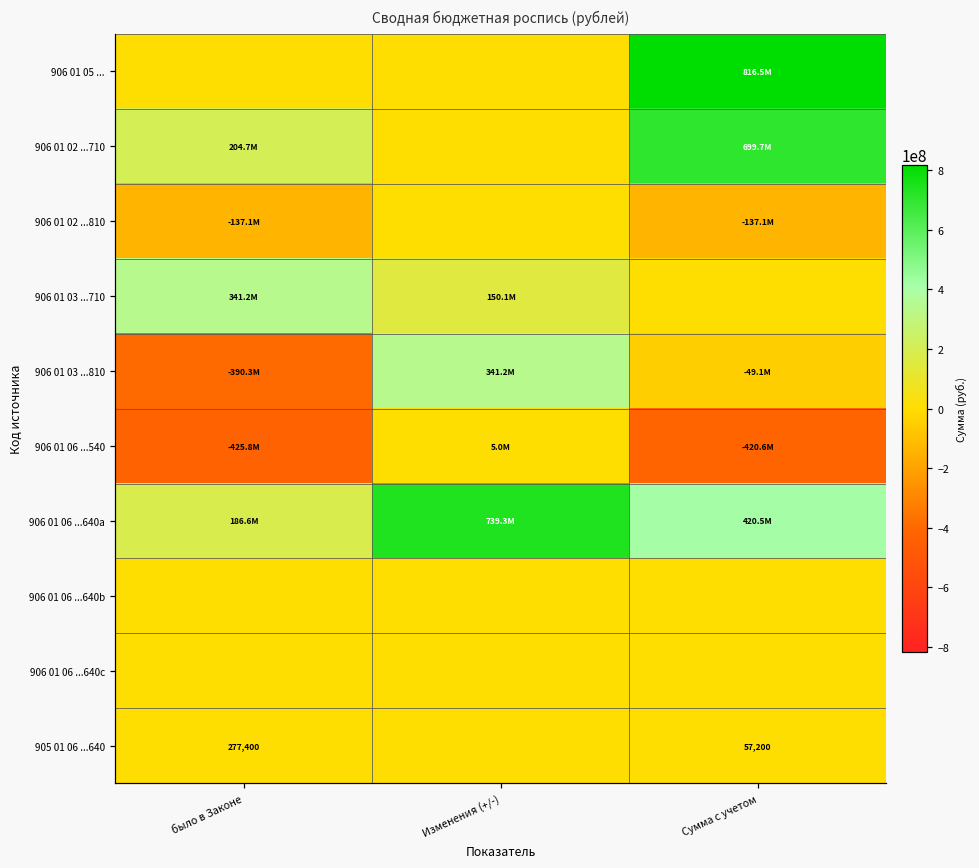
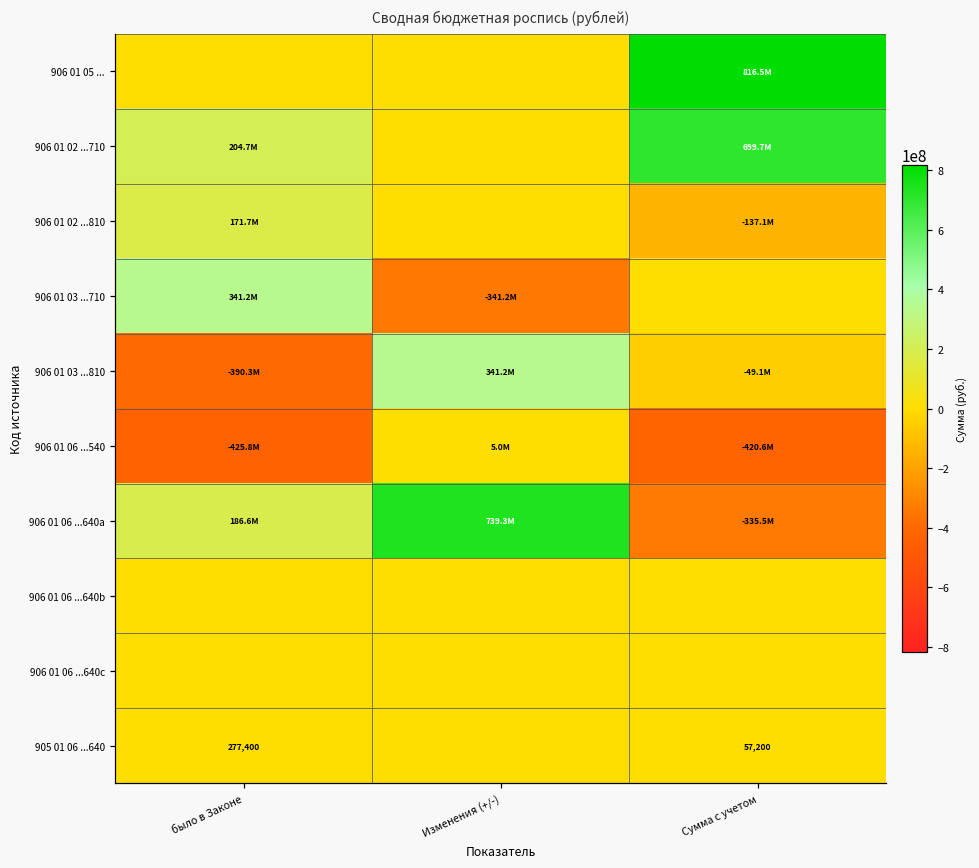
  {
    "906 01 05 ...": {
      "Сумма с учетом": "816.5M"
    },
    "906 01 02 ...710": {
      "было в Законе": "204.7M",
      "Сумма с учетом": "699.7M"
    },
    "906 01 02 ...810": {
-     "было в Законе": "-137.1M",
+     "было в Законе": "171.7M",
      "Сумма с учетом": "-137.1M"
    },
    "906 01 03 ...710": {
      "было в Законе": "341.2M",
-     "Изменения (+/-)": "150.1M"
+     "Изменения (+/-)": "-341.2M"
    },
    "906 01 03 ...810": {
      "было в Законе": "-390.3M",
      "Изменения (+/-)": "341.2M",
      "Сумма с учетом": "-49.1M"
    },
    "906 01 06 ...540": {
      "было в Законе": "-425.8M",
      "Изменения (+/-)": "5.0M",
      "Сумма с учетом": "-420.6M"
    },
    "906 01 06 ...640a": {
      "было в Законе": "186.6M",
      "Изменения (+/-)": "739.3M",
-     "Сумма с учетом": "420.5M"
+     "Сумма с учетом": "-335.5M"
    },
    "905 01 06 ...640": {
      "было в Законе": "277,400",
      "Сумма с учетом": "57,200"
    }
  }
